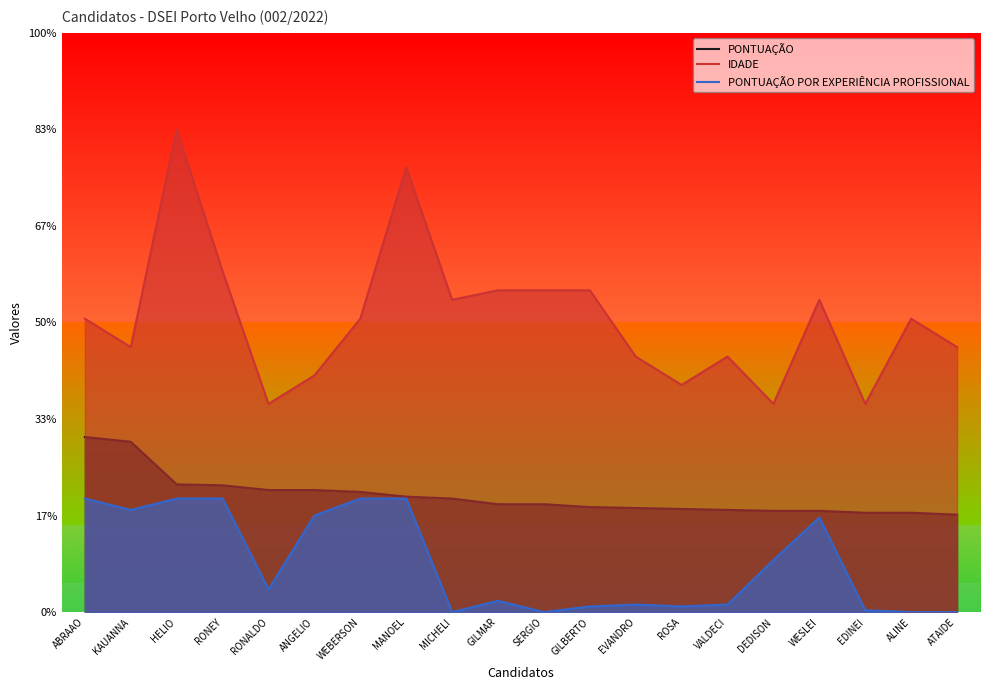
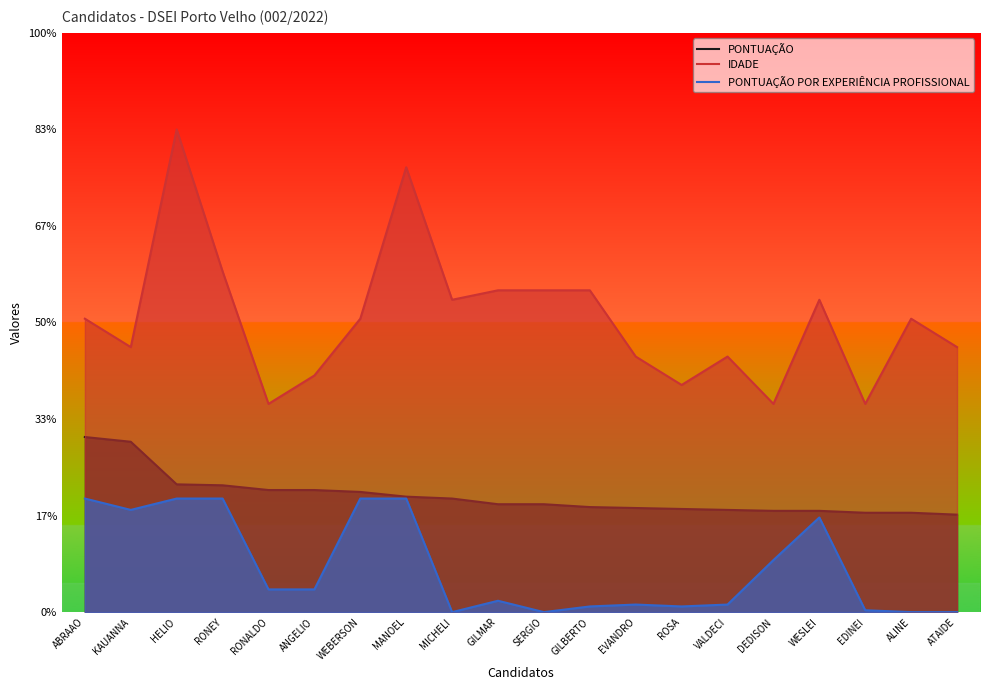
  {
    "PONTUAÇÃO": {
      "ABRAAO": "30%",
      "KAUANNA": "29%",
      "HELIO": "22%",
      "RONEY": "22%",
      "RONALDO": "21%",
      "ANGELIO": "21%",
      "WEBERSON": "21%",
      "MICHELI": "20%",
      "GILMAR": "19%",
      "SERGIO": "19%",
      "GILBERTO": "18%",
      "EVANDRO": "18%",
      "ROSA": "18%",
      "VALDECI": "18%",
      "DEDISON": "17%",
      "WESLEI": "17%",
      "EDINEI": "17%",
      "ALINE": "17%",
      "ATAIDE": "17%"
    },
    "IDADE": {
      "ABRAAO": "51%",
      "KAUANNA": "46%",
      "HELIO": "83%",
      "RONEY": "59%",
      "RONALDO": "36%",
      "ANGELIO": "41%",
      "WEBERSON": "51%",
      "MANOEL": "77%",
      "MICHELI": "54%",
      "GILMAR": "56%",
      "SERGIO": "56%",
      "GILBERTO": "56%",
      "EVANDRO": "44%",
      "ROSA": "39%",
      "VALDECI": "44%",
      "DEDISON": "36%",
      "WESLEI": "54%",
      "EDINEI": "36%",
      "ALINE": "51%",
      "ATAIDE": "46%"
    },
    "PONTUAÇÃO POR EXPERIÊNCIA PROFISSIONAL": {
      "ABRAAO": "20%",
      "KAUANNA": "18%",
      "HELIO": "20%",
      "RONEY": "20%",
      "RONALDO": "4%",
-     "ANGELIO": "17%",
+     "ANGELIO": "4%",
      "WEBERSON": "20%",
      "MICHELI": "0%",
      "GILMAR": "2%",
      "SERGIO": "0%",
      "GILBERTO": "1%",
      "EVANDRO": "1%",
      "ROSA": "1%",
      "VALDECI": "1%",
      "DEDISON": "9%",
      "WESLEI": "16%",
      "EDINEI": "0%",
      "ALINE": "0%",
      "ATAIDE": "0%"
    }
  }
